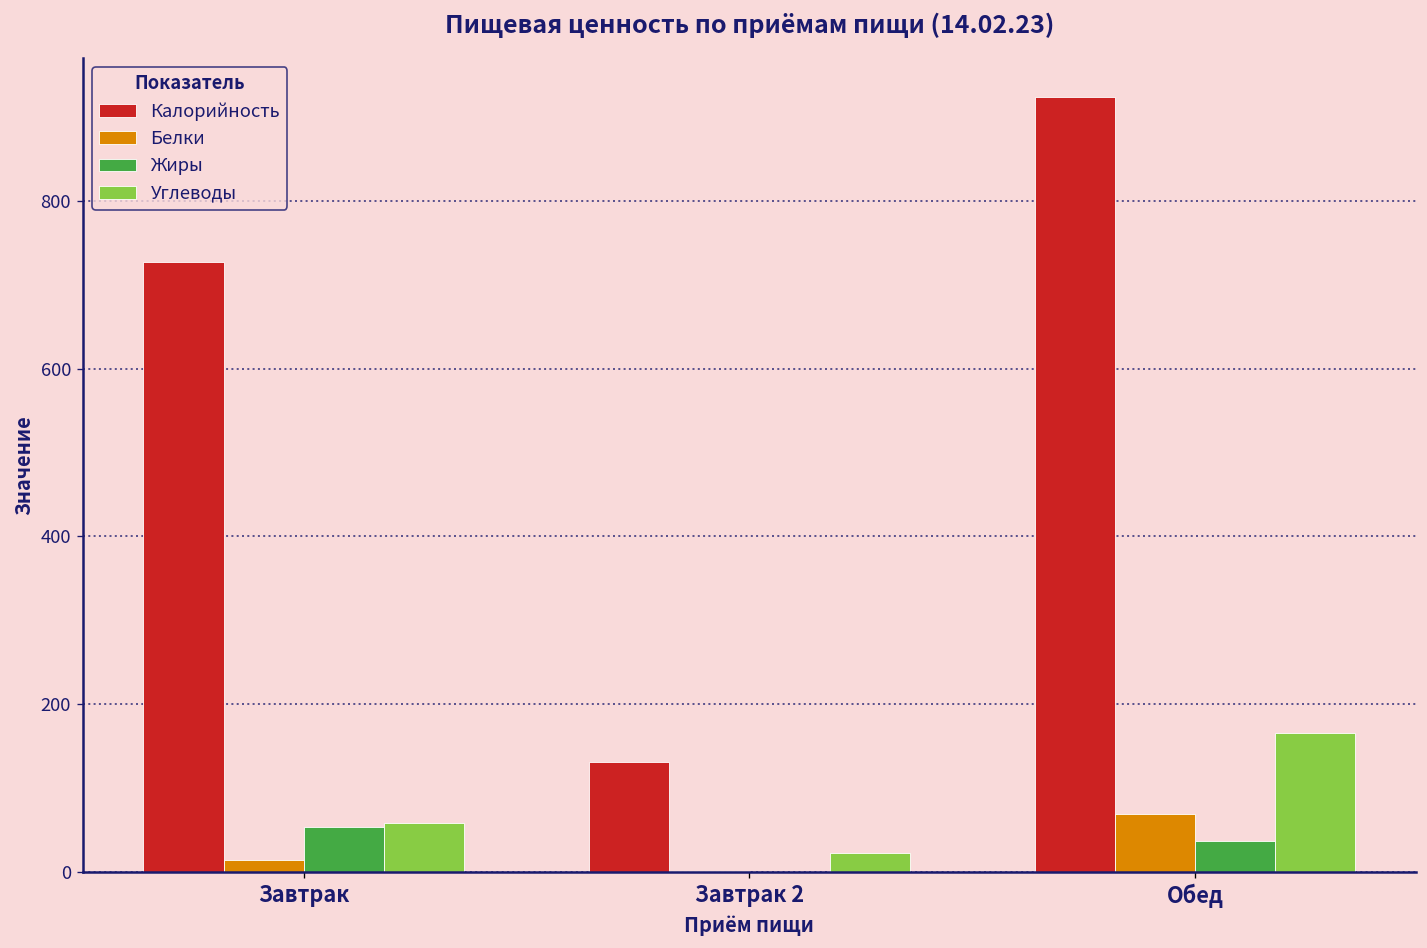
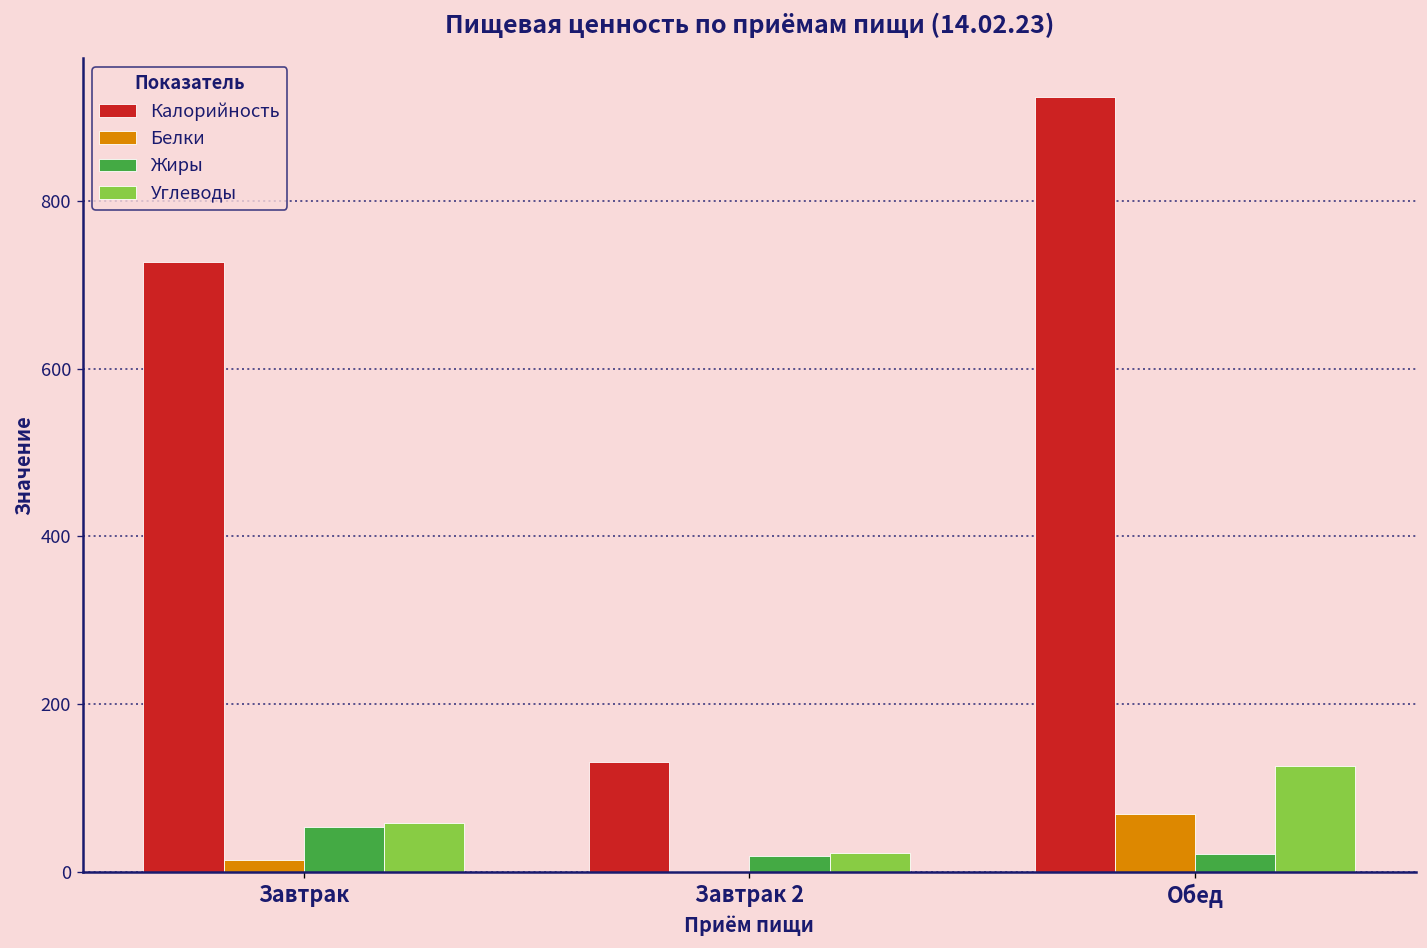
  {
    "Калорийность": {
      "Завтрак": 730,
      "Завтрак 2": 130,
      "Обед": 920
    },
    "Белки": {
      "Завтрак": 20,
      "Обед": 70
    },
    "Жиры": {
      "Завтрак": 50,
-     "Завтрак 2": 0,
-     "Обед": 40
+     "Завтрак 2": 20,
+     "Обед": 20
    },
    "Углеводы": {
      "Завтрак": 60,
      "Завтрак 2": 20,
-     "Обед": 170
+     "Обед": 130
    }
  }
